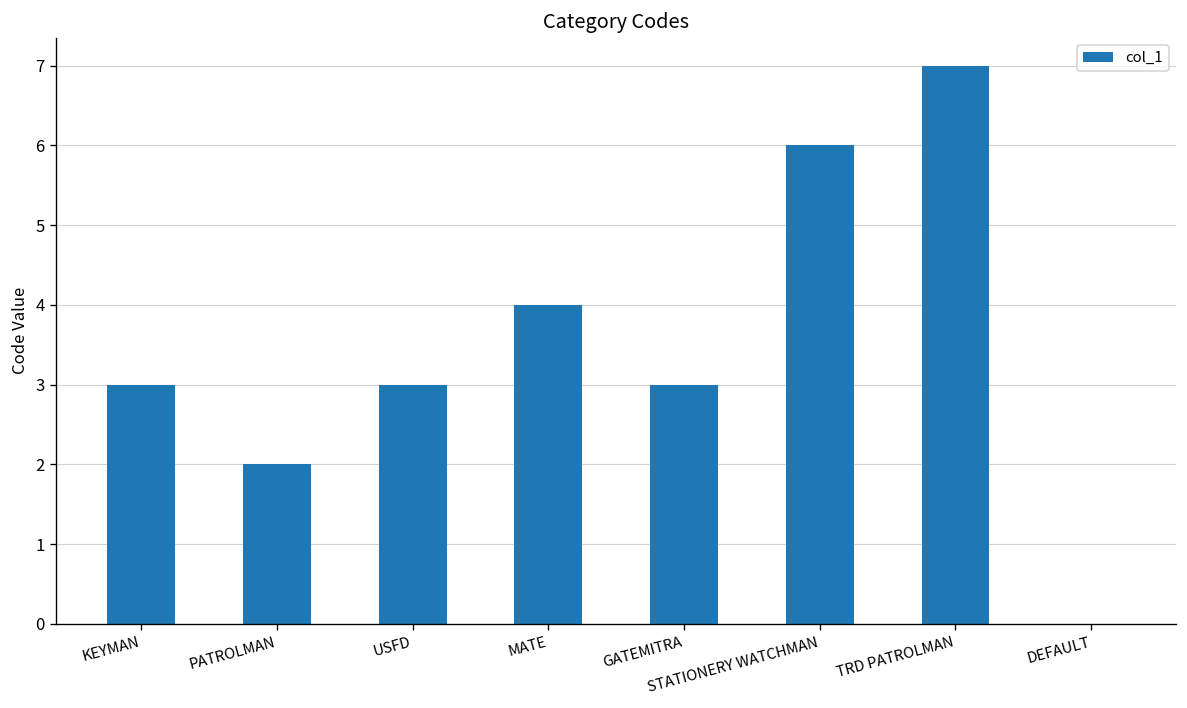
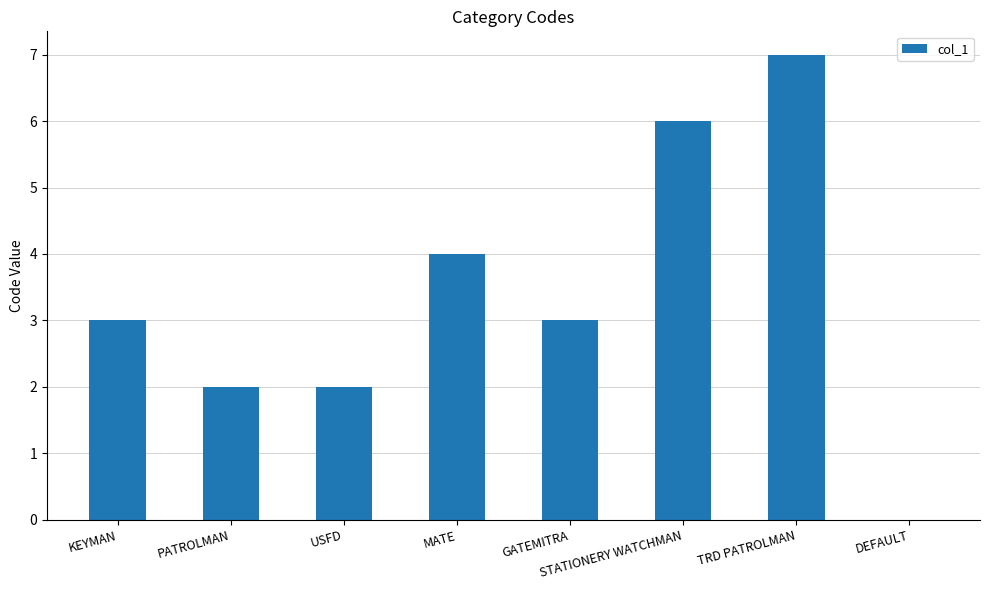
  {
    "KEYMAN": 3,
    "PATROLMAN": 2,
-   "USFD": 3,
+   "USFD": 2,
    "MATE": 4,
    "GATEMITRA": 3,
    "STATIONERY WATCHMAN": 6,
    "TRD PATROLMAN": 7,
    "DEFAULT": 0
  }
